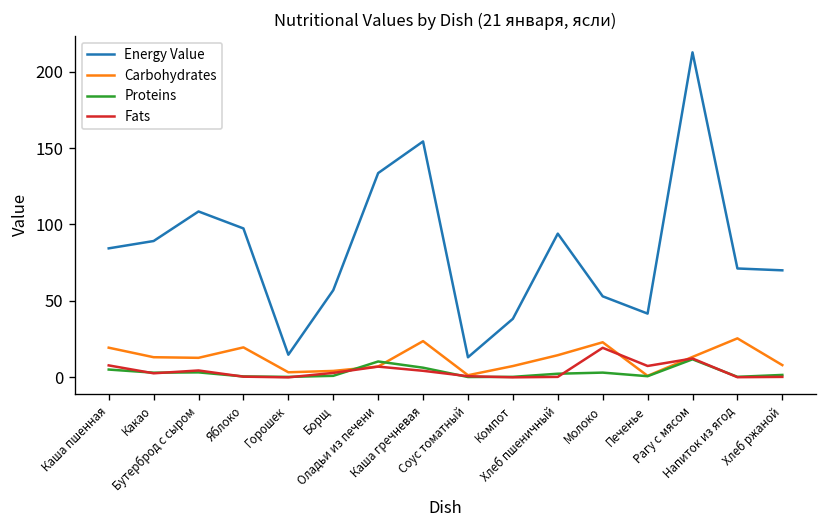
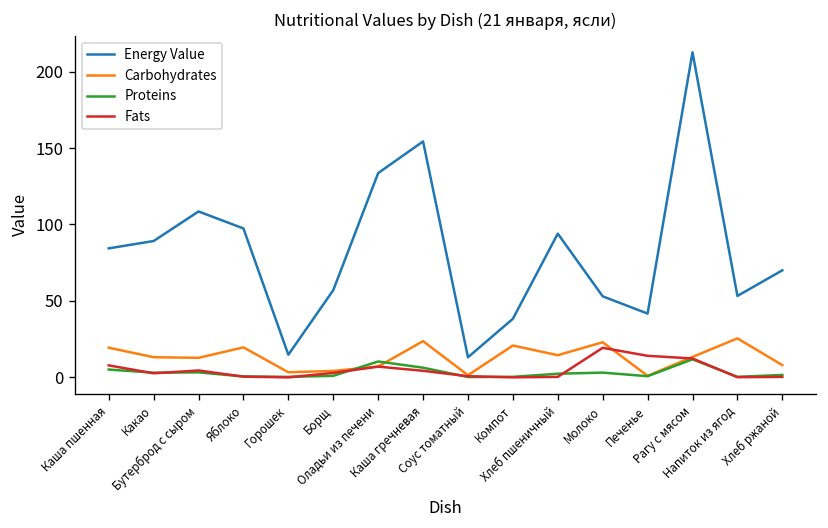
  {
    "Energy Value": {
      "Каша пшенная": 84,
      "Какао": 89,
      "Бутерброд с сыром": 109,
      "Яблоко": 97,
      "Горошек": 15,
      "Борщ": 57,
      "Оладьи из печени": 134,
      "Каша гречневая": 154,
      "Соус томатный": 13,
      "Компот": 38,
      "Хлеб пшеничный": 94,
      "Молоко": 53,
      "Печенье": 42,
      "Рагу с мясом": 213,
-     "Напиток из ягод": 71,
+     "Напиток из ягод": 53,
      "Хлеб ржаной": 70
    },
    "Carbohydrates": {
      "Каша пшенная": 19,
      "Какао": 13,
      "Бутерброд с сыром": 13,
      "Яблоко": 20,
      "Горошек": 3,
      "Каша гречневая": 24,
-     "Компот": 7,
+     "Компот": 21,
      "Хлеб пшеничный": 14,
      "Молоко": 23,
      "Напиток из ягод": 26,
      "Хлеб ржаной": 8
    },
    "Proteins": {
      "Каша пшенная": 5,
      "Оладьи из печени": 10,
      "Каша гречневая": 6,
      "Хлеб пшеничный": 2,
      "Молоко": 3
    },
    "Fats": {
      "Каша пшенная": 8,
      "Каша гречневая": 4,
      "Хлеб пшеничный": 0,
      "Молоко": 19,
-     "Печенье": 7
+     "Печенье": 14
    }
  }
